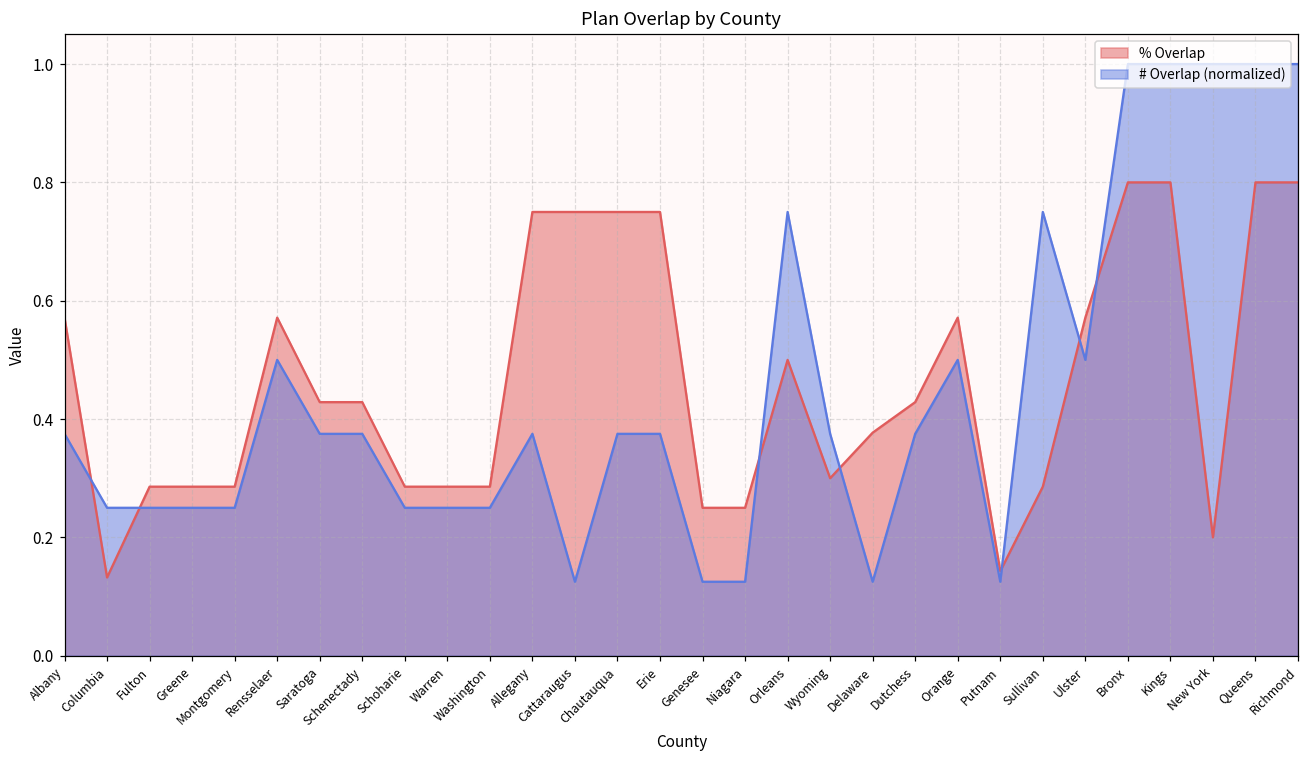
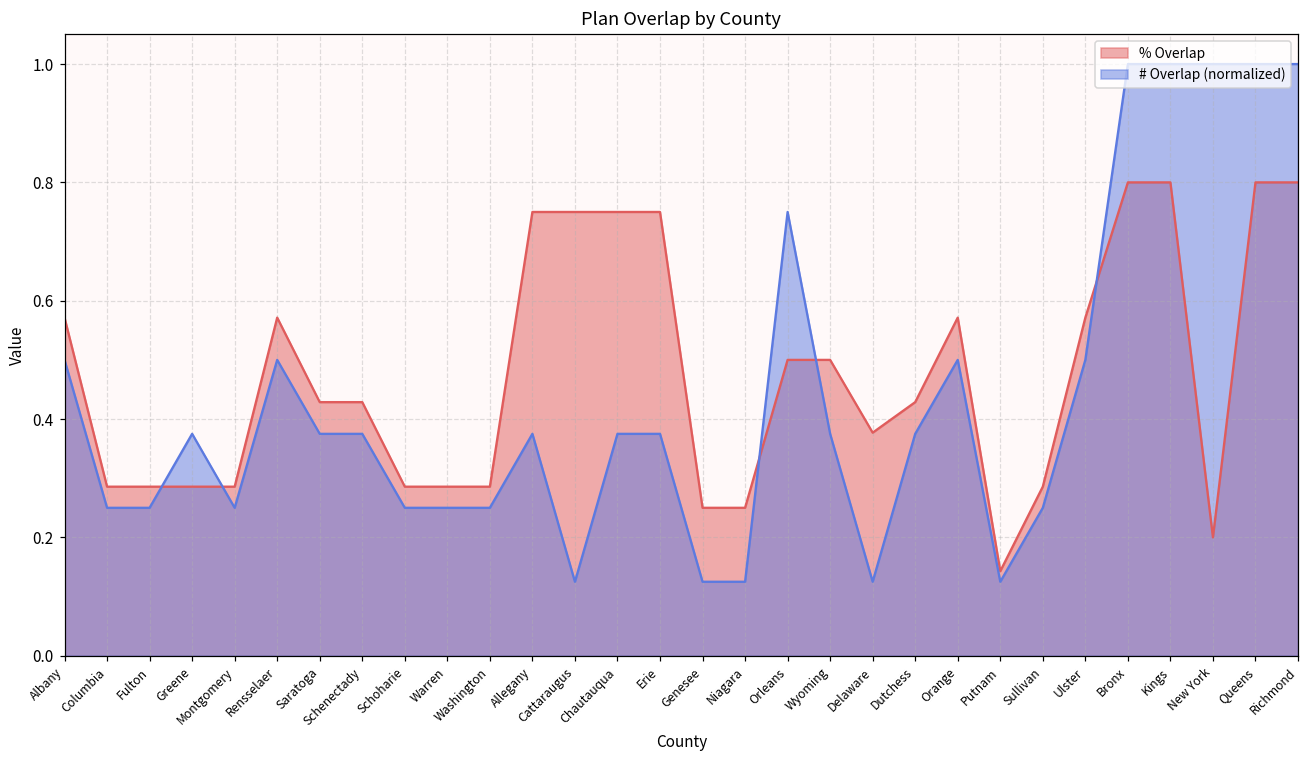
  {
    "% Overlap": {
      "Albany": 0.57,
-     "Columbia": 0.13,
+     "Columbia": 0.29,
      "Fulton": 0.29,
      "Greene": 0.29,
      "Montgomery": 0.29,
      "Rensselaer": 0.57,
      "Saratoga": 0.43,
      "Schenectady": 0.43,
      "Schoharie": 0.29,
      "Warren": 0.29,
      "Washington": 0.29,
      "Allegany": 0.75,
      "Cattaraugus": 0.75,
      "Chautauqua": 0.75,
      "Erie": 0.75,
      "Genesee": 0.25,
      "Niagara": 0.25,
      "Orleans": 0.50,
-     "Wyoming": 0.3,
+     "Wyoming": 0.5,
      "Delaware": 0.38,
      "Dutchess": 0.43,
      "Orange": 0.57,
      "Putnam": 0.14,
      "Sullivan": 0.29,
      "Ulster": 0.57,
      "Bronx": 0.80,
      "Kings": 0.80,
      "New York": 0.20,
      "Queens": 0.80,
      "Richmond": 0.80
    },
    "# Overlap (normalized)": {
-     "Albany": 0.38,
+     "Albany": 0.50,
      "Columbia": 0.25,
      "Fulton": 0.25,
-     "Greene": 0.25,
+     "Greene": 0.38,
      "Montgomery": 0.25,
      "Rensselaer": 0.50,
      "Saratoga": 0.38,
      "Schenectady": 0.38,
      "Schoharie": 0.25,
      "Warren": 0.25,
      "Washington": 0.25,
      "Allegany": 0.38,
      "Cattaraugus": 0.13,
      "Chautauqua": 0.38,
      "Erie": 0.38,
      "Genesee": 0.13,
      "Niagara": 0.13,
      "Orleans": 0.75,
      "Wyoming": 0.38,
      "Delaware": 0.13,
      "Dutchess": 0.38,
      "Orange": 0.50,
      "Putnam": 0.13,
-     "Sullivan": 0.75,
+     "Sullivan": 0.25,
      "Ulster": 0.50,
      "Richmond": 1.00
    }
  }
